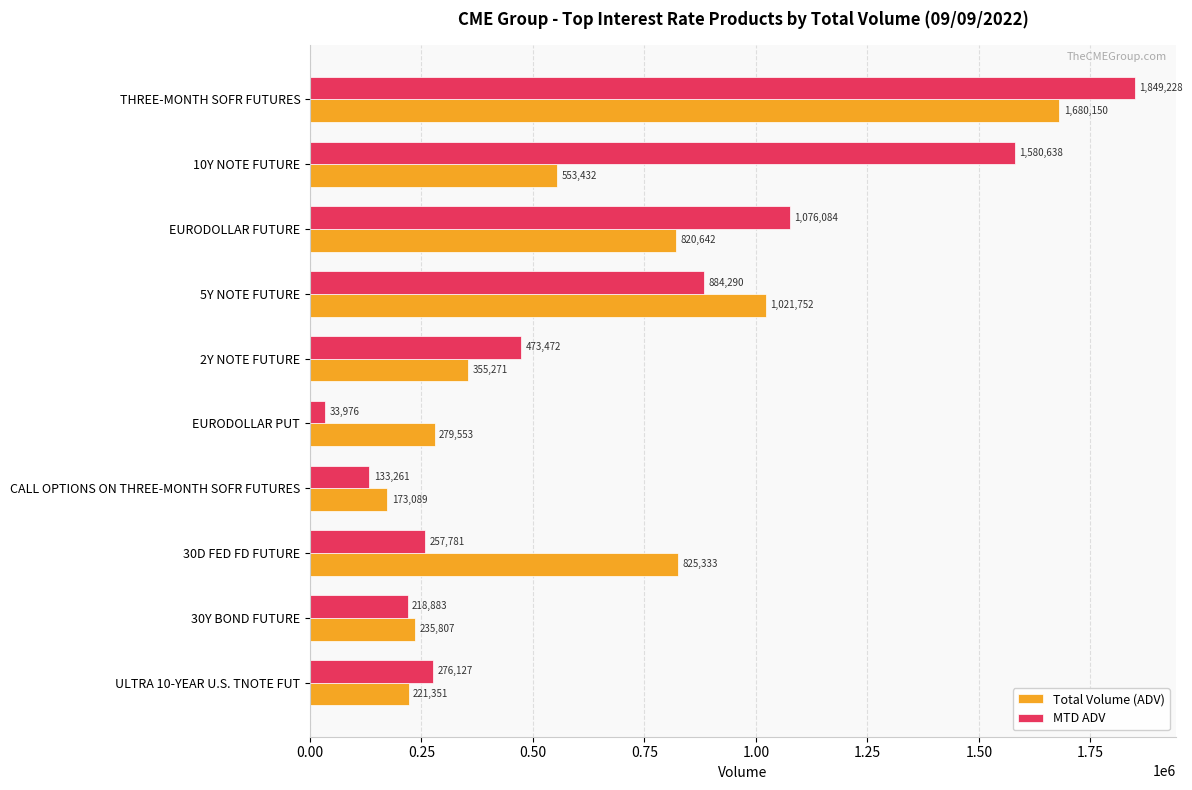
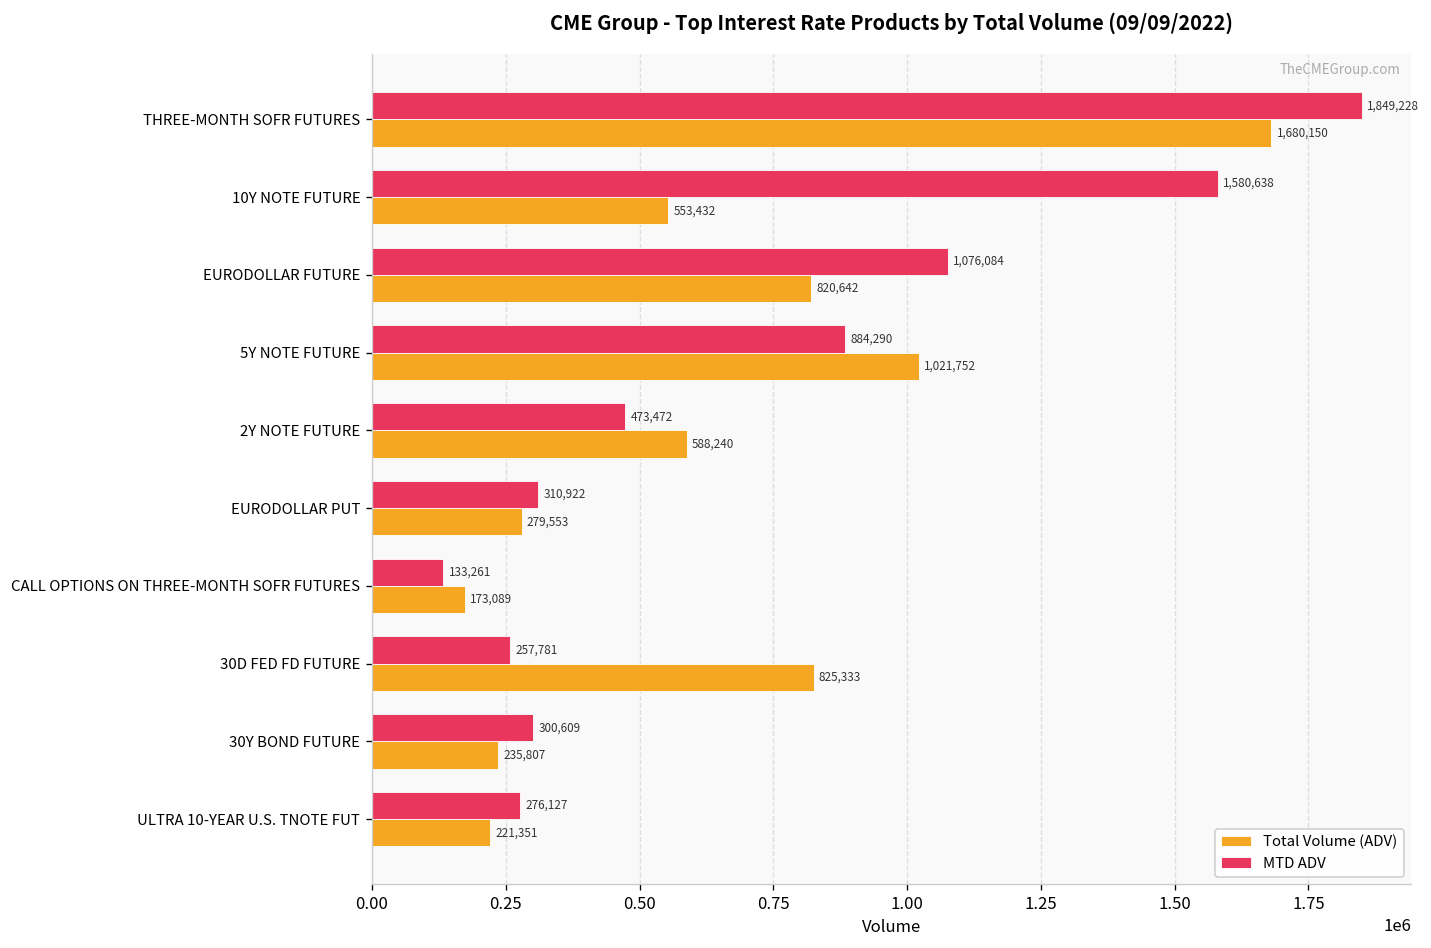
  {
    "Total Volume (ADV)": {
      "THREE-MONTH SOFR FUTURES": "1,680,150",
      "10Y NOTE FUTURE": "553,432",
      "EURODOLLAR FUTURE": "820,642",
      "5Y NOTE FUTURE": "1,021,752",
-     "2Y NOTE FUTURE": "355,271",
+     "2Y NOTE FUTURE": "588,240",
      "EURODOLLAR PUT": "279,553",
      "CALL OPTIONS ON THREE-MONTH SOFR FUTURES": "173,089",
      "30D FED FD FUTURE": "825,333",
      "30Y BOND FUTURE": "235,807",
      "ULTRA 10-YEAR U.S. TNOTE FUT": "221,351"
    },
    "MTD ADV": {
      "THREE-MONTH SOFR FUTURES": "1,849,228",
      "10Y NOTE FUTURE": "1,580,638",
      "EURODOLLAR FUTURE": "1,076,084",
      "5Y NOTE FUTURE": "884,290",
      "2Y NOTE FUTURE": "473,472",
-     "EURODOLLAR PUT": "33,976",
+     "EURODOLLAR PUT": "310,922",
      "CALL OPTIONS ON THREE-MONTH SOFR FUTURES": "133,261",
      "30D FED FD FUTURE": "257,781",
-     "30Y BOND FUTURE": "218,883",
+     "30Y BOND FUTURE": "300,609",
      "ULTRA 10-YEAR U.S. TNOTE FUT": "276,127"
    }
  }
